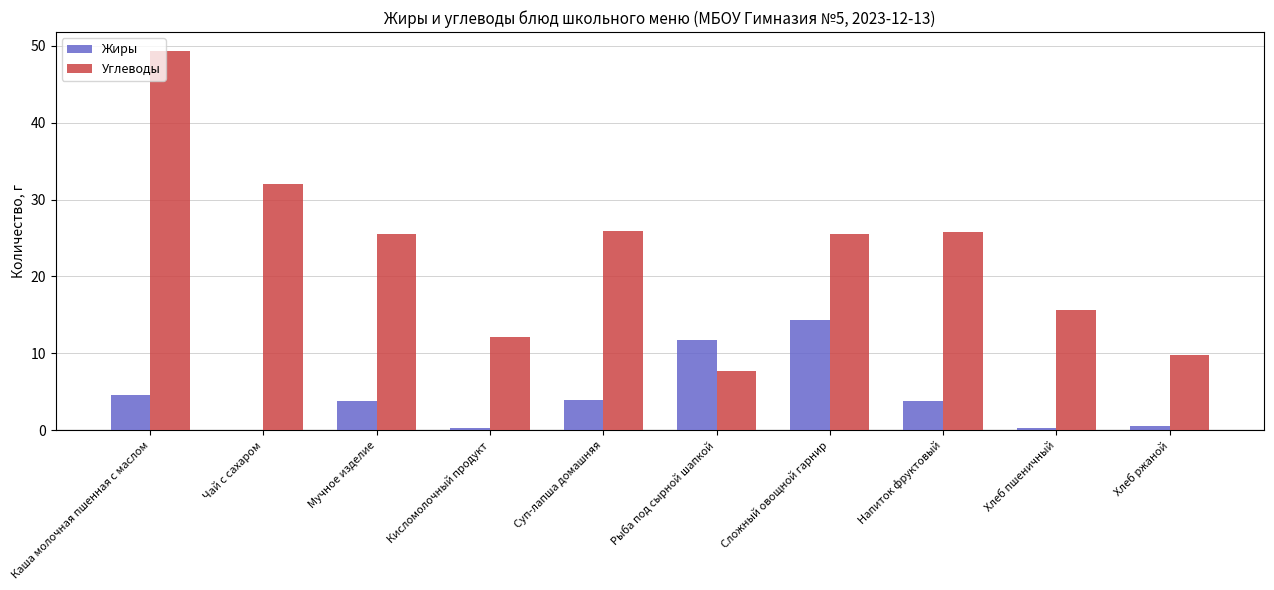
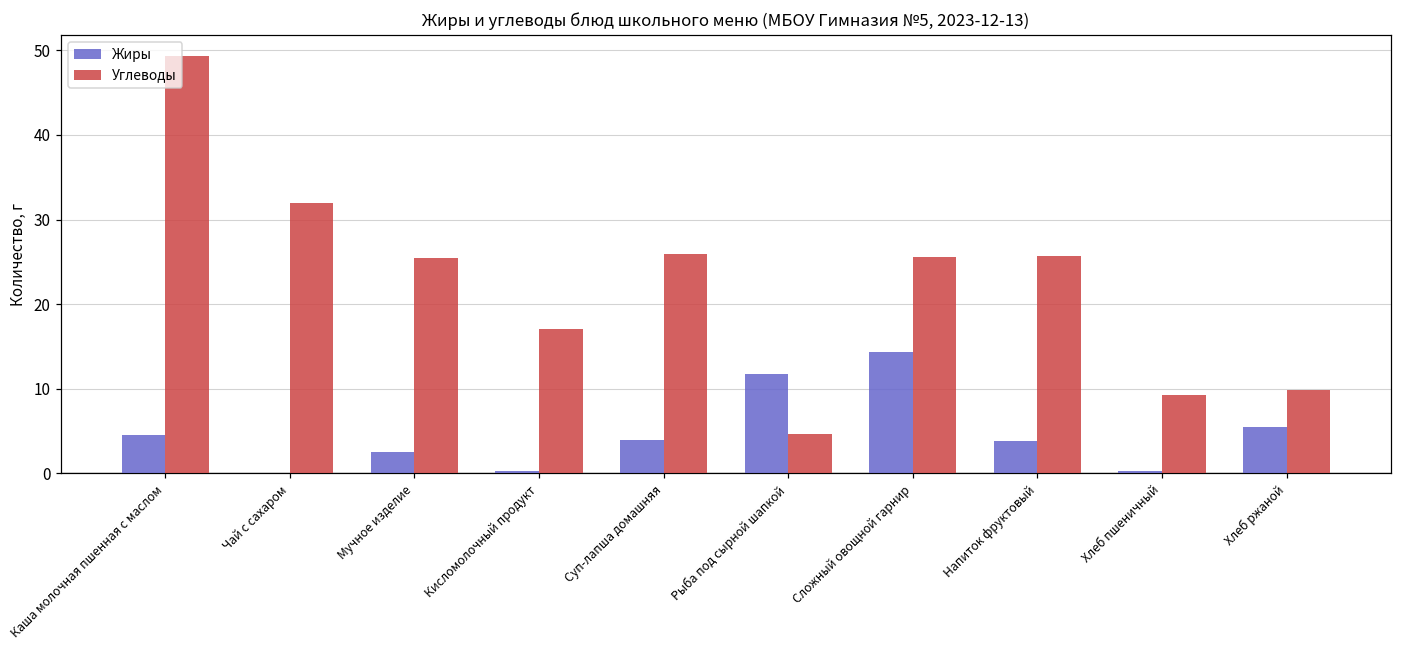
  {
    "Жиры": {
      "Каша молочная пшенная с маслом": 5,
-     "Мучное изделие": 4,
+     "Мучное изделие": 3,
      "Суп-лапша домашняя": 4,
      "Рыба под сырной шапкой": 12,
      "Сложный овощной гарнир": 14,
      "Напиток фруктовый": 4,
-     "Хлеб ржаной": 1
+     "Хлеб ржаной": 6
    },
    "Углеводы": {
      "Каша молочная пшенная с маслом": 49,
      "Чай с сахаром": 32,
      "Мучное изделие": 26,
-     "Кисломолочный продукт": 12,
+     "Кисломолочный продукт": 17,
      "Суп-лапша домашняя": 26,
-     "Рыба под сырной шапкой": 8,
+     "Рыба под сырной шапкой": 5,
      "Сложный овощной гарнир": 26,
      "Напиток фруктовый": 26,
-     "Хлеб пшеничный": 16,
+     "Хлеб пшеничный": 9,
      "Хлеб ржаной": 10
    }
  }
